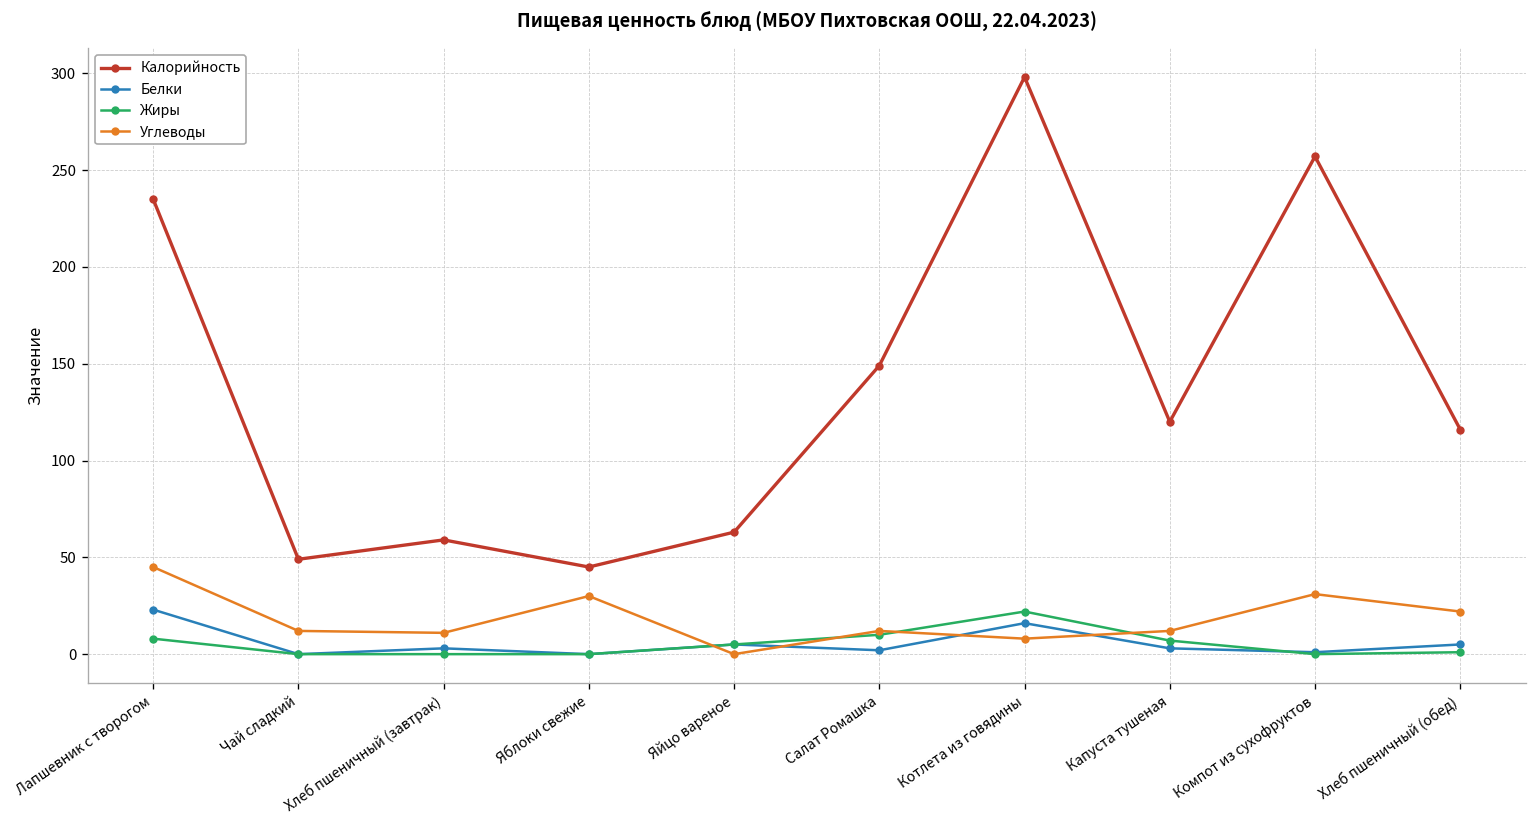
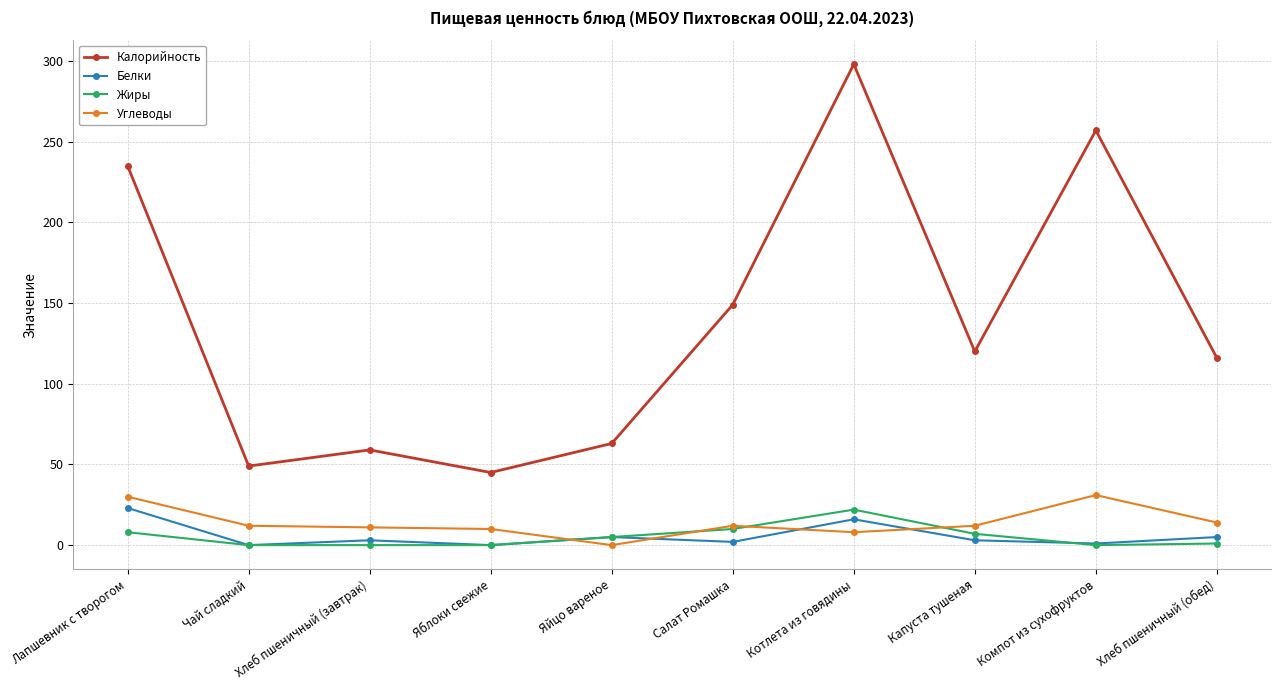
  {
    "Калорийность": {
      "Лапшевник с творогом": 235,
      "Чай сладкий": 49,
      "Хлеб пшеничный (завтрак)": 59,
      "Яблоки свежие": 45,
      "Яйцо вареное": 63,
      "Салат Ромашка": 149,
      "Котлета из говядины": 298,
      "Капуста тушеная": 120,
      "Компот из сухофруктов": 257,
      "Хлеб пшеничный (обед)": 116
    },
    "Белки": {
      "Лапшевник с творогом": 23,
      "Хлеб пшеничный (завтрак)": 3,
      "Салат Ромашка": 2,
      "Котлета из говядины": 16,
      "Капуста тушеная": 3,
      "Хлеб пшеничный (обед)": 5
    },
    "Жиры": {
      "Лапшевник с творогом": 8,
      "Хлеб пшеничный (завтрак)": 0,
      "Салат Ромашка": 10,
      "Котлета из говядины": 22,
      "Капуста тушеная": 7,
      "Хлеб пшеничный (обед)": 1
    },
    "Углеводы": {
-     "Лапшевник с творогом": 45,
+     "Лапшевник с творогом": 30,
      "Чай сладкий": 12,
      "Хлеб пшеничный (завтрак)": 11,
-     "Яблоки свежие": 30,
+     "Яблоки свежие": 10,
      "Яйцо вареное": 0,
      "Салат Ромашка": 12,
      "Котлета из говядины": 8,
      "Капуста тушеная": 12,
      "Компот из сухофруктов": 31,
-     "Хлеб пшеничный (обед)": 22
+     "Хлеб пшеничный (обед)": 14
    }
  }
